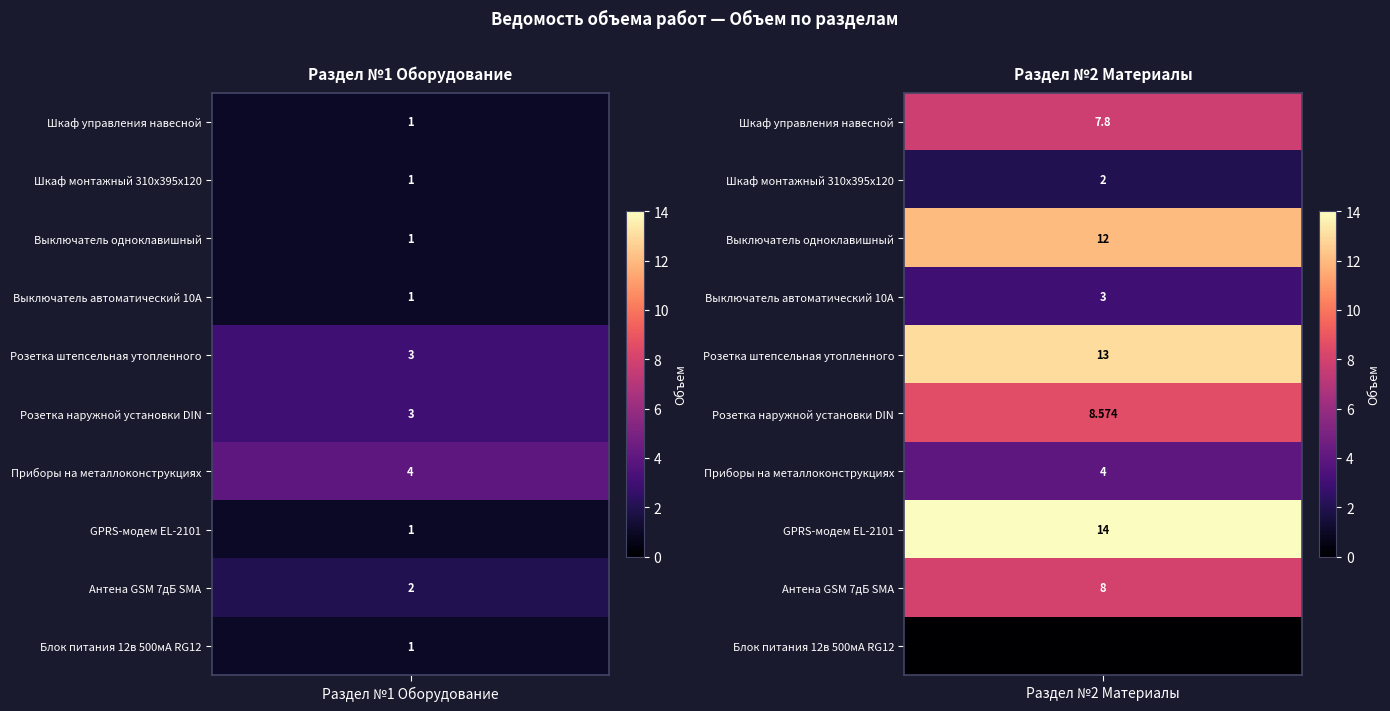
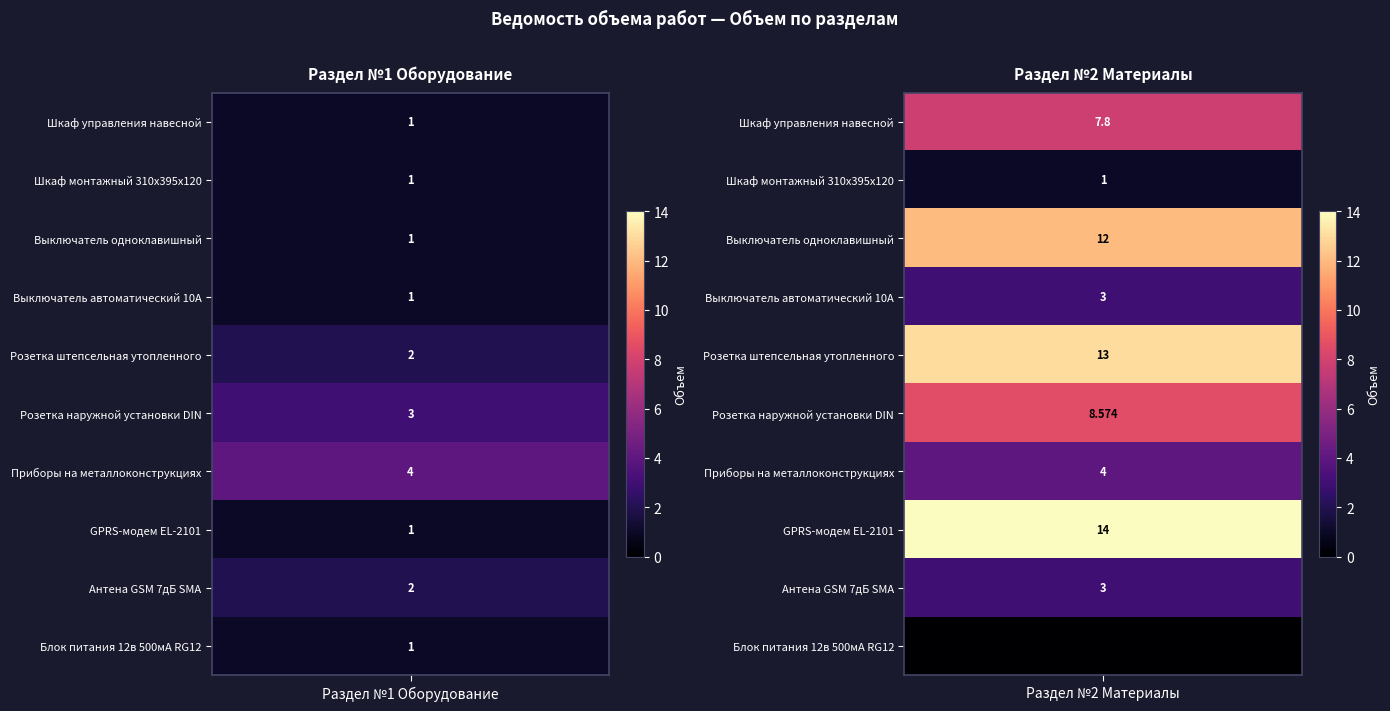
  {
    "Раздел №1 Оборудование": {
      "Шкаф управления навесной": {
        "Раздел №1 Оборудование": 1
      },
      "Шкаф монтажный 310х395х120": {
        "Раздел №1 Оборудование": 1
      },
      "Выключатель одноклавишный": {
        "Раздел №1 Оборудование": 1
      },
      "Выключатель автоматический 10А": {
        "Раздел №1 Оборудование": 1
      },
      "Розетка штепсельная утопленного": {
-       "Раздел №1 Оборудование": 3
+       "Раздел №1 Оборудование": 2
      },
      "Розетка наружной установки DIN": {
        "Раздел №1 Оборудование": 3
      },
      "Приборы на металлоконструкциях": {
        "Раздел №1 Оборудование": 4
      },
      "GPRS-модем EL-2101": {
        "Раздел №1 Оборудование": 1
      },
      "Антена GSM 7дБ SMA": {
        "Раздел №1 Оборудование": 2
      },
      "Блок питания 12в 500мА RG12": {
        "Раздел №1 Оборудование": 1
      }
    },
    "Раздел №2 Материалы": {
      "Шкаф управления навесной": {
        "Раздел №2 Материалы": 7.8
      },
      "Шкаф монтажный 310х395х120": {
-       "Раздел №2 Материалы": 2
+       "Раздел №2 Материалы": 1
      },
      "Выключатель одноклавишный": {
        "Раздел №2 Материалы": 12
      },
      "Выключатель автоматический 10А": {
        "Раздел №2 Материалы": 3
      },
      "Розетка штепсельная утопленного": {
        "Раздел №2 Материалы": 13
      },
      "Розетка наружной установки DIN": {
        "Раздел №2 Материалы": 8.574
      },
      "Приборы на металлоконструкциях": {
        "Раздел №2 Материалы": 4
      },
      "GPRS-модем EL-2101": {
        "Раздел №2 Материалы": 14
      },
      "Антена GSM 7дБ SMA": {
-       "Раздел №2 Материалы": 8
+       "Раздел №2 Материалы": 3
      }
    }
  }
